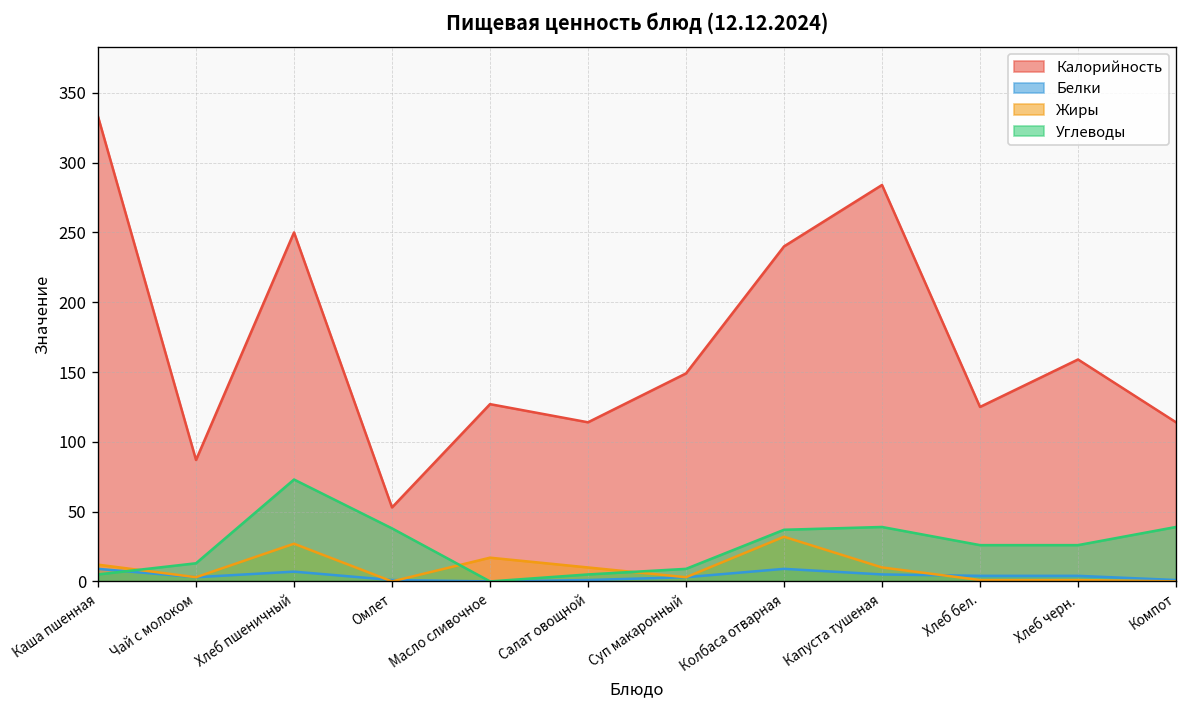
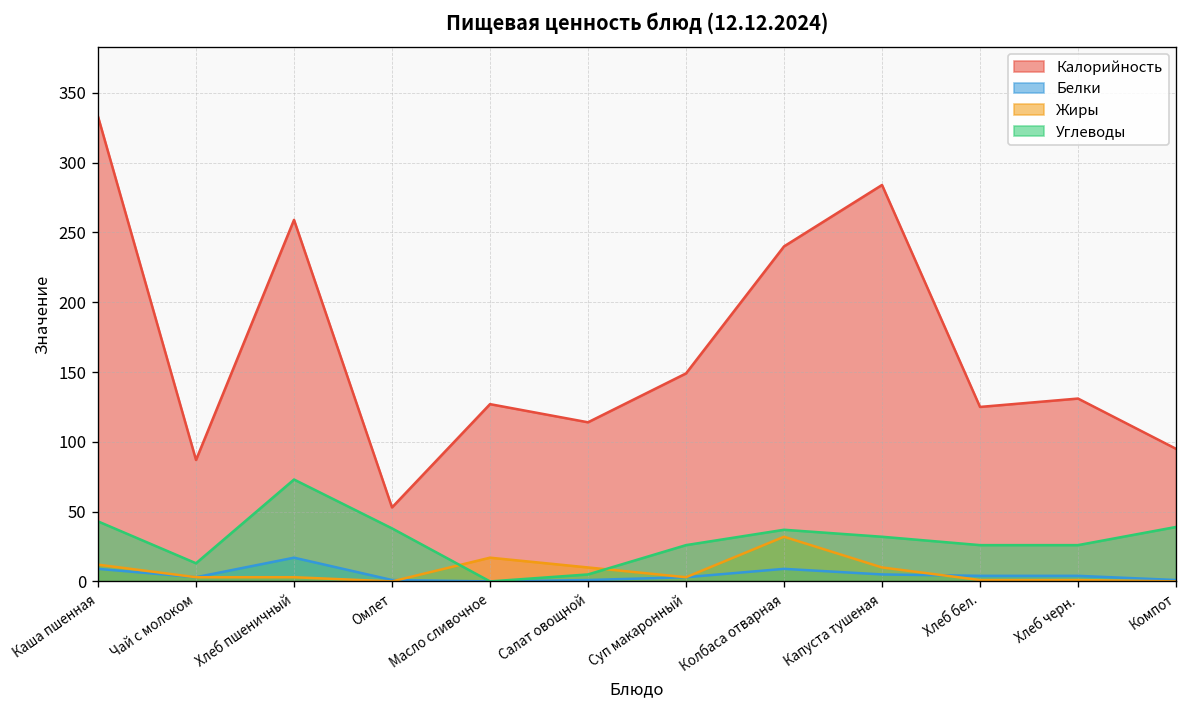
  {
    "Калорийность": {
      "Каша пшенная": 333,
      "Чай с молоком": 87,
-     "Хлеб пшеничный": 250,
+     "Хлеб пшеничный": 259,
      "Омлет": 53,
      "Масло сливочное": 127,
      "Салат овощной": 114,
      "Суп макаронный": 149,
      "Колбаса отварная": 240,
      "Капуста тушеная": 284,
      "Хлеб бел.": 125,
-     "Хлеб черн.": 159,
-     "Компот": 114
+     "Хлеб черн.": 131,
+     "Компот": 95
    },
    "Белки": {
      "Каша пшенная": 9,
-     "Хлеб пшеничный": 7,
+     "Хлеб пшеничный": 17,
      "Салат овощной": 1,
      "Колбаса отварная": 9,
      "Капуста тушеная": 5,
      "Хлеб бел.": 4,
      "Хлеб черн.": 4
    },
    "Жиры": {
      "Каша пшенная": 12,
-     "Хлеб пшеничный": 27,
+     "Хлеб пшеничный": 3,
      "Масло сливочное": 17,
      "Салат овощной": 10,
      "Колбаса отварная": 32,
      "Капуста тушеная": 10,
      "Хлеб бел.": 1,
      "Хлеб черн.": 1
    },
    "Углеводы": {
-     "Каша пшенная": 5,
+     "Каша пшенная": 43,
      "Чай с молоком": 13,
      "Хлеб пшеничный": 73,
      "Омлет": 38,
      "Салат овощной": 5,
-     "Суп макаронный": 9,
+     "Суп макаронный": 26,
      "Колбаса отварная": 37,
-     "Капуста тушеная": 39,
+     "Капуста тушеная": 32,
      "Хлеб бел.": 26,
      "Хлеб черн.": 26,
      "Компот": 39
    }
  }
